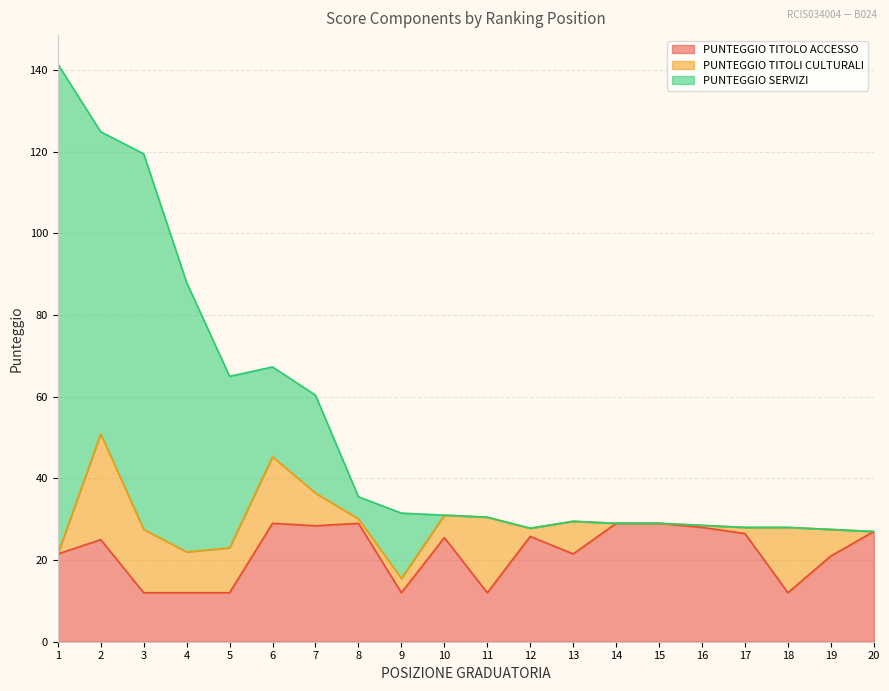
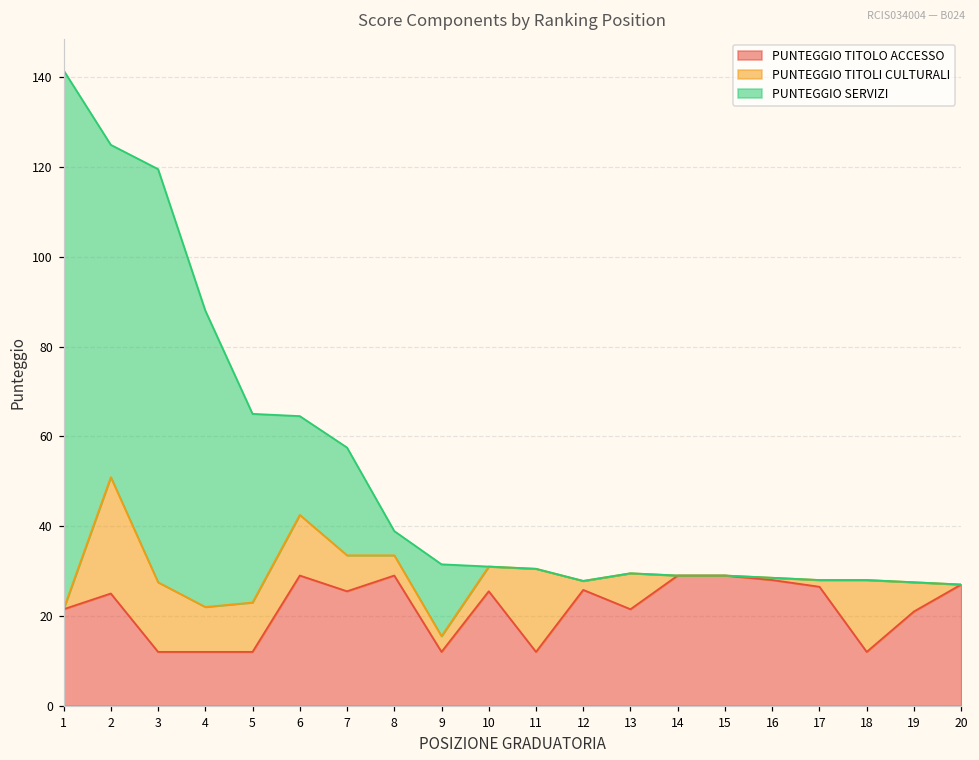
  {
    "PUNTEGGIO TITOLO ACCESSO": {
      "2": 25,
      "3": 12,
      "4": 12,
      "5": 12,
      "6": 29,
-     "7": 28,
+     "7": 26,
      "8": 29,
      "9": 12,
      "10": 26,
      "11": 12,
      "12": 26,
      "13": 22,
      "17": 27,
      "18": 12,
      "19": 21
    },
    "PUNTEGGIO TITOLI CULTURALI": {
      "2": 26,
      "3": 16,
      "4": 10,
      "5": 11,
-     "6": 16,
+     "6": 14,
      "7": 8,
-     "8": 1,
+     "8": 5,
      "9": 4
    },
    "PUNTEGGIO SERVIZI": {
      "1": 120,
      "2": 74,
      "3": 92,
      "4": 66,
      "5": 42,
      "6": 22,
      "7": 24,
      "8": 5,
      "9": 16
    }
  }
